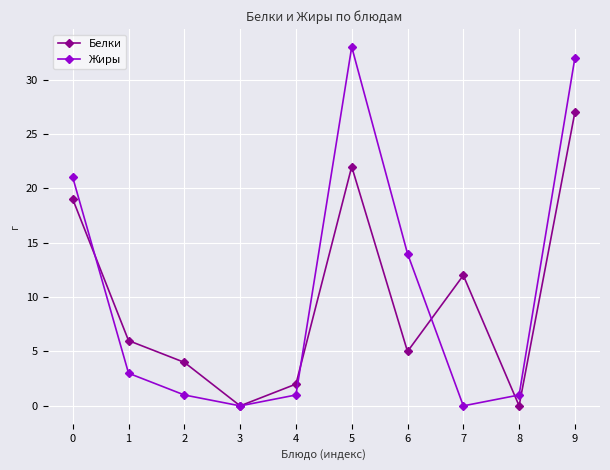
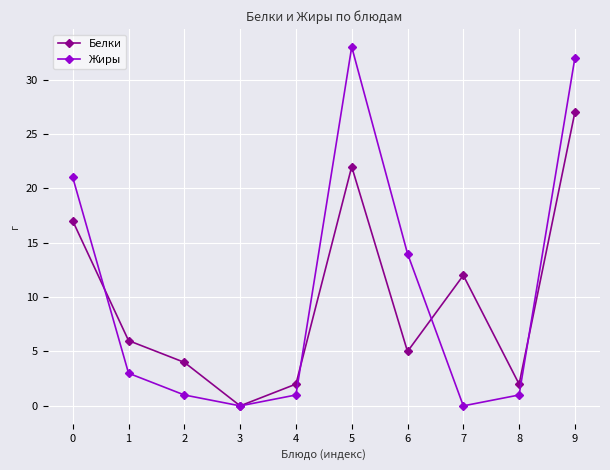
  {
    "Белки": {
-     "0": 19,
+     "0": 17,
      "1": 6,
      "2": 4,
      "4": 2,
      "5": 22,
      "6": 5,
      "7": 12,
-     "8": 0,
+     "8": 2,
      "9": 27
    },
    "Жиры": {
      "0": 21,
      "1": 3,
      "2": 1,
      "4": 1,
      "5": 33,
      "6": 14,
      "7": 0,
      "8": 1,
      "9": 32
    }
  }
